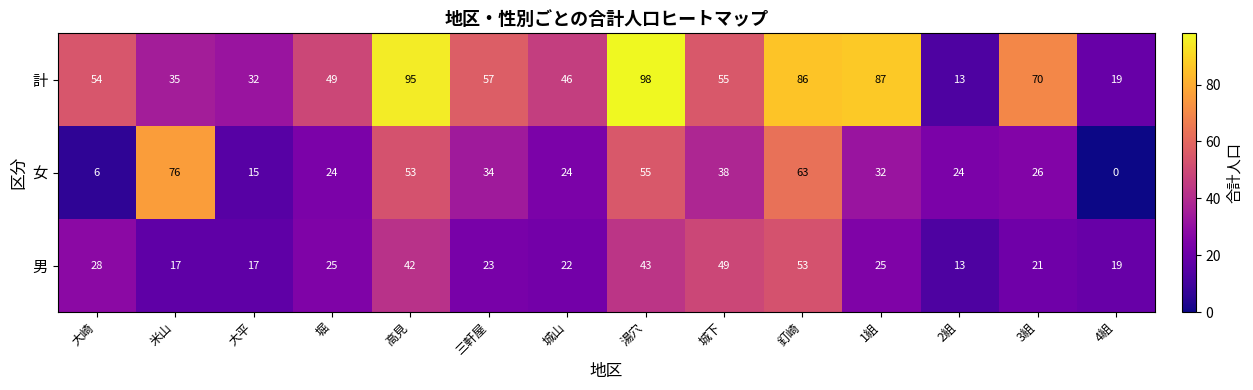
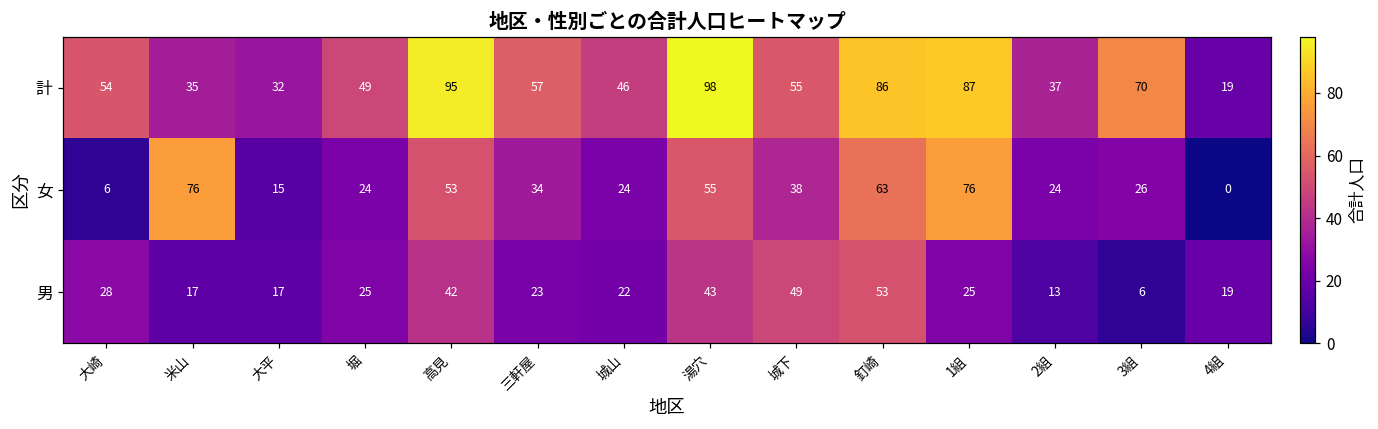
  {
    "計": {
      "大崎": 54,
      "米山": 35,
      "大平": 32,
      "堀": 49,
      "高見": 95,
      "三軒屋": 57,
      "城山": 46,
      "湯穴": 98,
      "城下": 55,
      "釘崎": 86,
      "1組": 87,
-     "2組": 13,
+     "2組": 37,
      "3組": 70,
      "4組": 19
    },
    "女": {
      "大崎": 6,
      "米山": 76,
      "大平": 15,
      "堀": 24,
      "高見": 53,
      "三軒屋": 34,
      "城山": 24,
      "湯穴": 55,
      "城下": 38,
      "釘崎": 63,
-     "1組": 32,
+     "1組": 76,
      "2組": 24,
      "3組": 26,
      "4組": 0
    },
    "男": {
      "大崎": 28,
      "米山": 17,
      "大平": 17,
      "堀": 25,
      "高見": 42,
      "三軒屋": 23,
      "城山": 22,
      "湯穴": 43,
      "城下": 49,
      "釘崎": 53,
      "1組": 25,
      "2組": 13,
-     "3組": 21,
+     "3組": 6,
      "4組": 19
    }
  }
